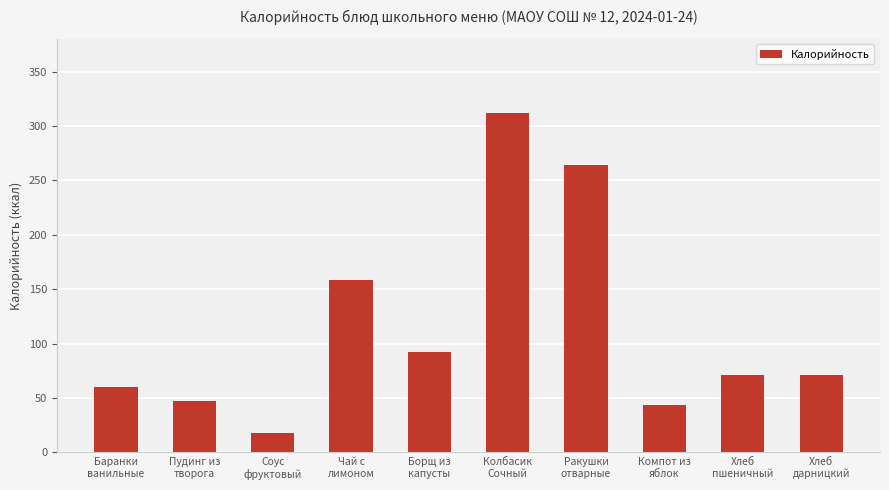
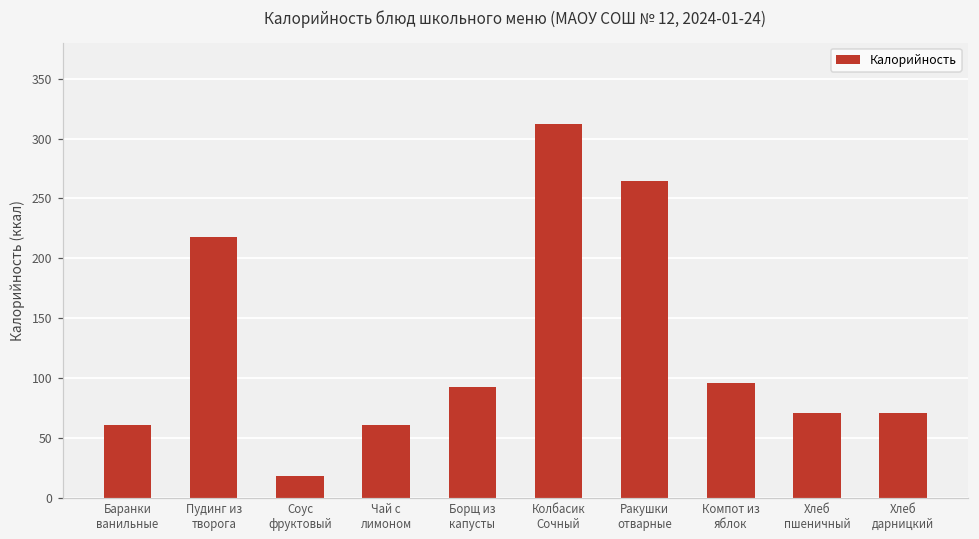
  {
    "Баранки ванильные": 60,
-   "Пудинг из творога": 47,
+   "Пудинг из творога": 218,
    "Соус фруктовый": 18,
-   "Чай с лимоном": 159,
+   "Чай с лимоном": 61,
    "Борщ из капусты": 92,
    "Колбасик Сочный": 312,
    "Ракушки отварные": 264,
-   "Компот из яблок": 44,
+   "Компот из яблок": 96,
    "Хлеб пшеничный": 71,
    "Хлеб дарницкий": 71
  }
